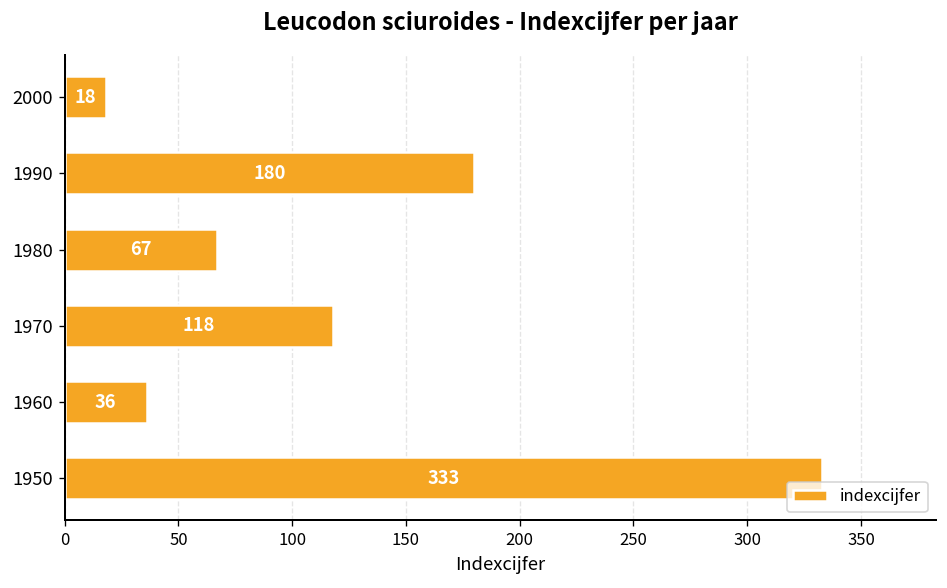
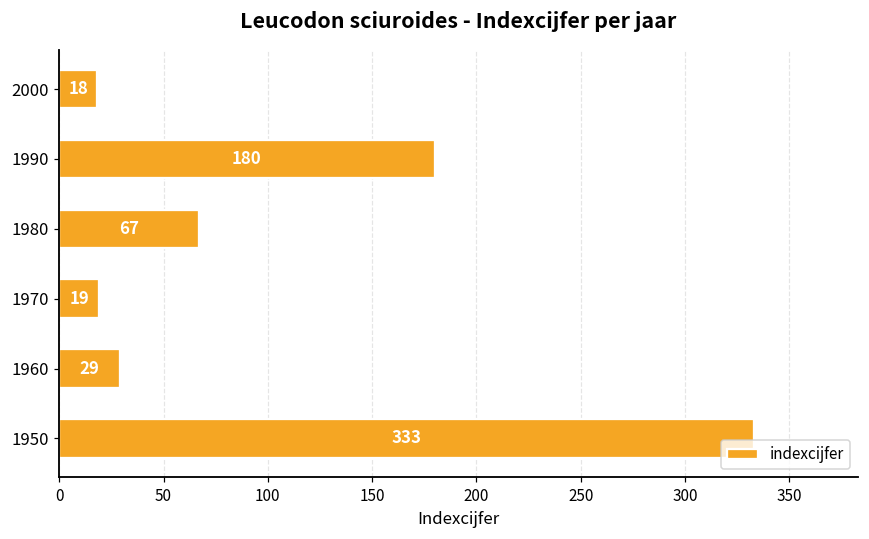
  {
    "2000": 18,
    "1990": 180,
    "1980": 67,
-   "1970": 118,
-   "1960": 36,
+   "1970": 19,
+   "1960": 29,
    "1950": 333
  }
